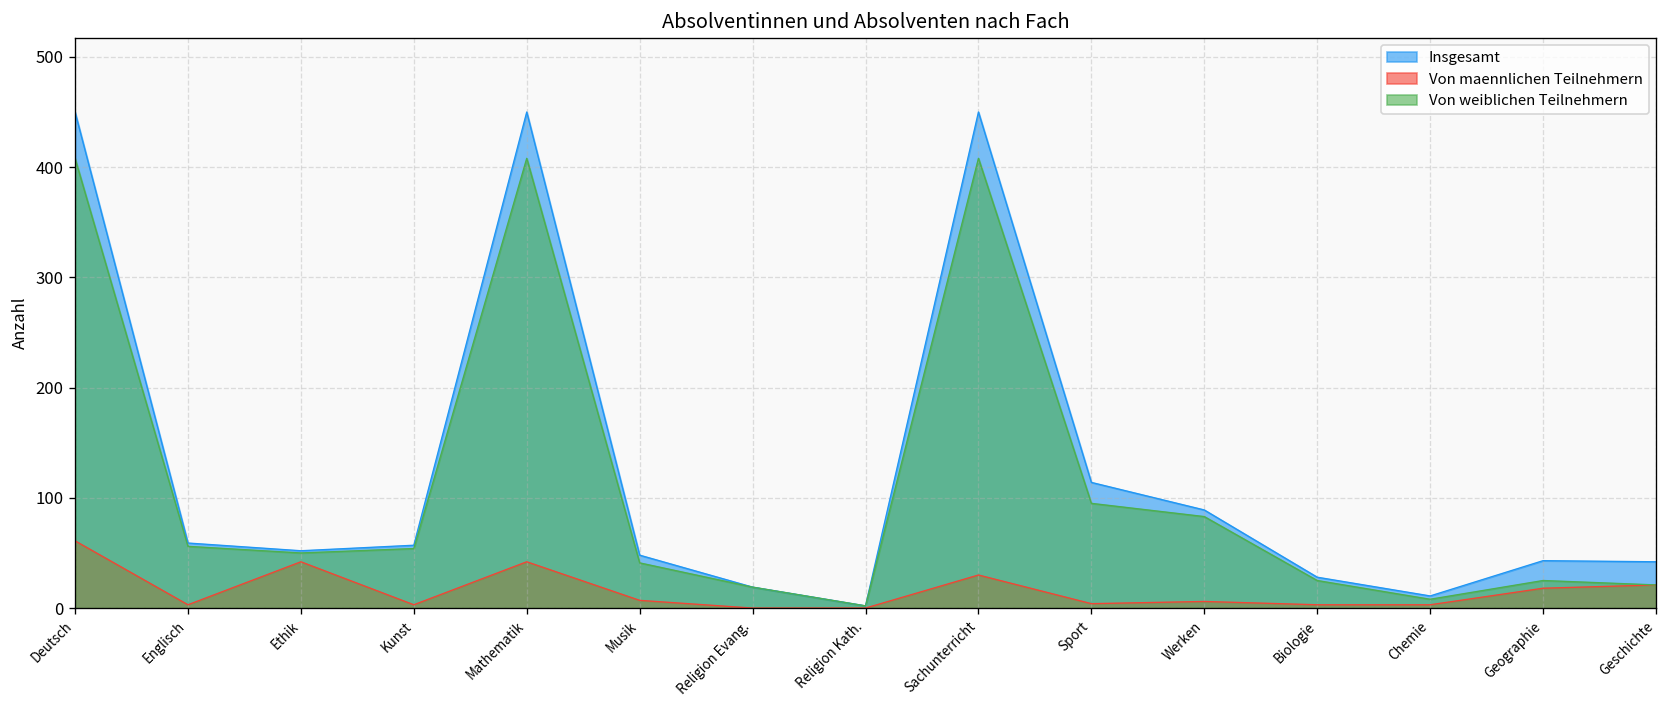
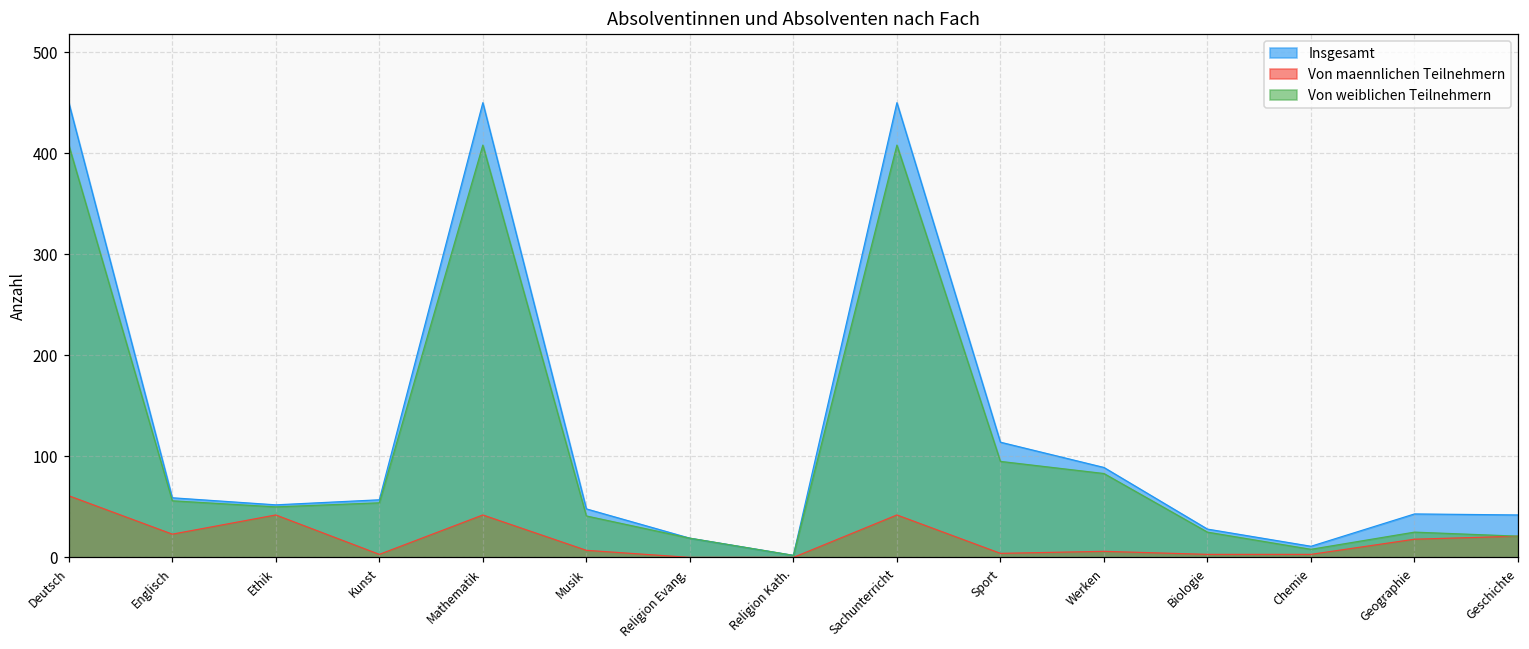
  {
    "Insgesamt": {
      "Deutsch": 450,
      "Englisch": 60,
      "Kunst": 60,
      "Mathematik": 450,
      "Musik": 50,
      "Sachunterricht": 450,
      "Sport": 110,
      "Werken": 90,
      "Biologie": 30,
      "Chemie": 10,
      "Geographie": 40,
      "Geschichte": 40
    },
    "Von maennlichen Teilnehmern": {
      "Deutsch": 60,
-     "Englisch": 0,
+     "Englisch": 20,
      "Ethik": 40,
      "Kunst": 0,
      "Mathematik": 40,
      "Musik": 10,
      "Religion Evang.": 0,
-     "Sachunterricht": 30,
+     "Sachunterricht": 40,
      "Sport": 0,
      "Werken": 10,
      "Biologie": 0,
      "Chemie": 0,
      "Geographie": 20
    },
    "Von weiblichen Teilnehmern": {
      "Deutsch": 410,
      "Englisch": 60,
      "Kunst": 50,
      "Mathematik": 410,
      "Musik": 40,
      "Sachunterricht": 410,
      "Sport": 100,
      "Werken": 80,
      "Biologie": 30,
      "Chemie": 10,
      "Geographie": 30
    }
  }
